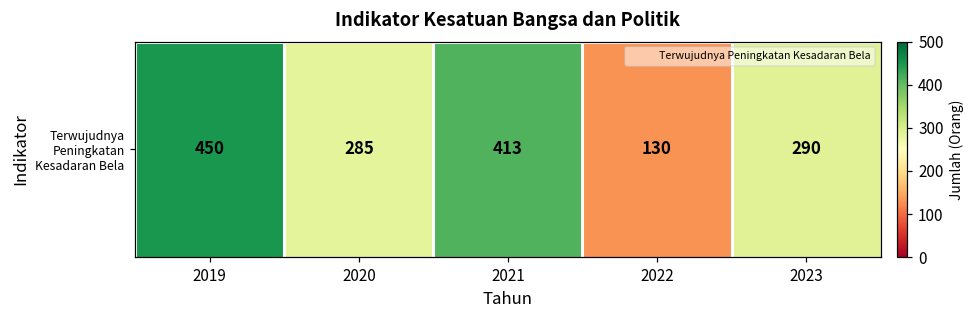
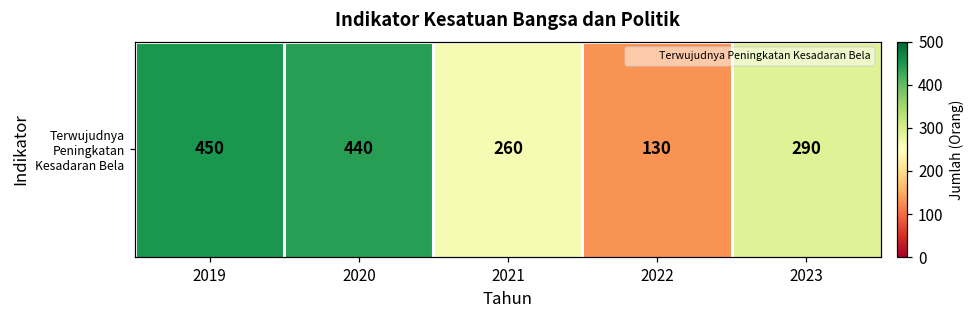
  {
    "Terwujudnya Peningkatan Kesadaran Bela": {
      "2019": 450,
-     "2020": 285,
-     "2021": 413,
+     "2020": 440,
+     "2021": 260,
      "2022": 130,
      "2023": 290
    }
  }
